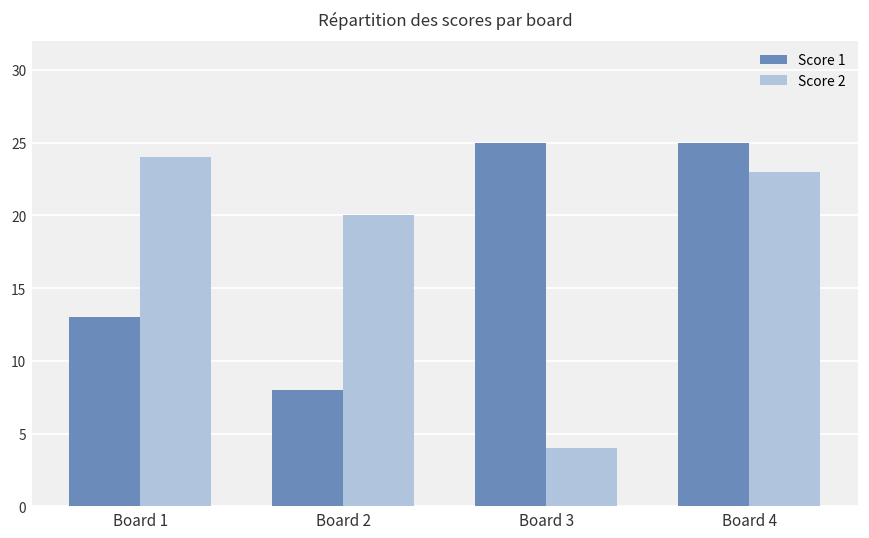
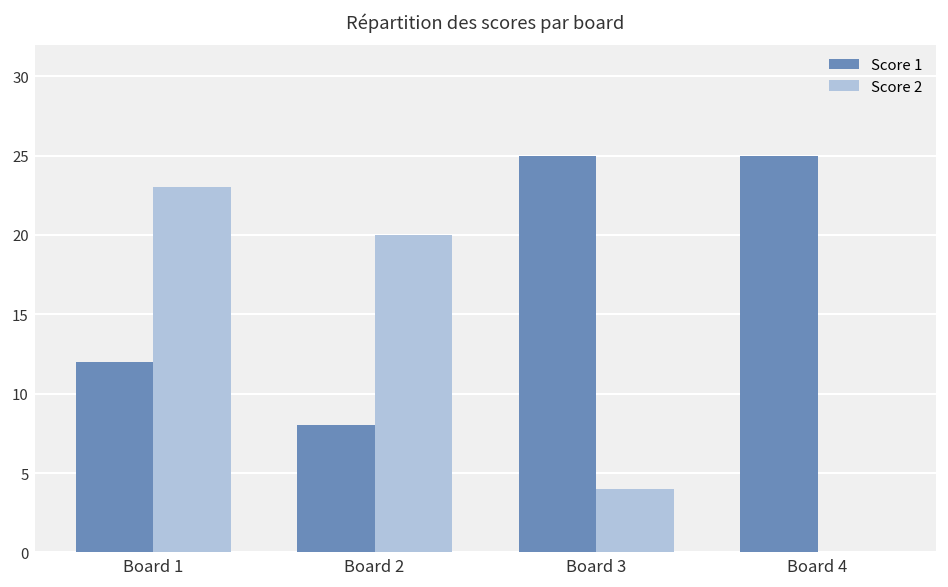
  {
    "Score 1": {
-     "Board 1": 13,
+     "Board 1": 12,
      "Board 2": 8,
      "Board 3": 25,
      "Board 4": 25
    },
    "Score 2": {
-     "Board 1": 24,
+     "Board 1": 23,
      "Board 2": 20,
      "Board 3": 4,
-     "Board 4": 23
+     "Board 4": 0
    }
  }
